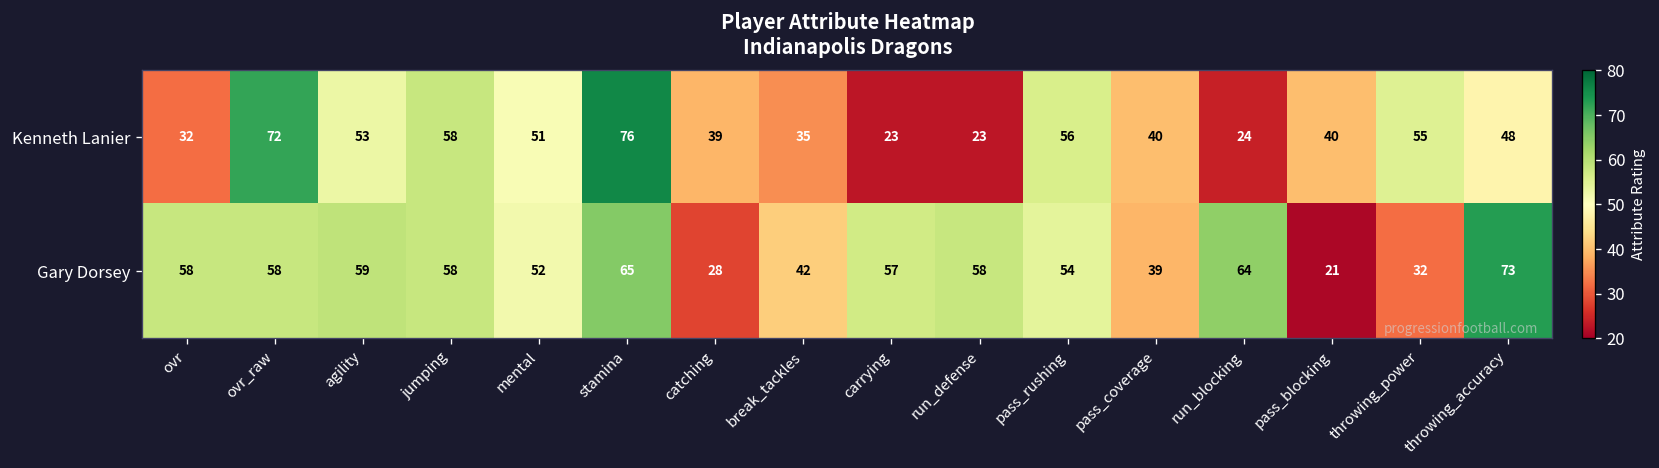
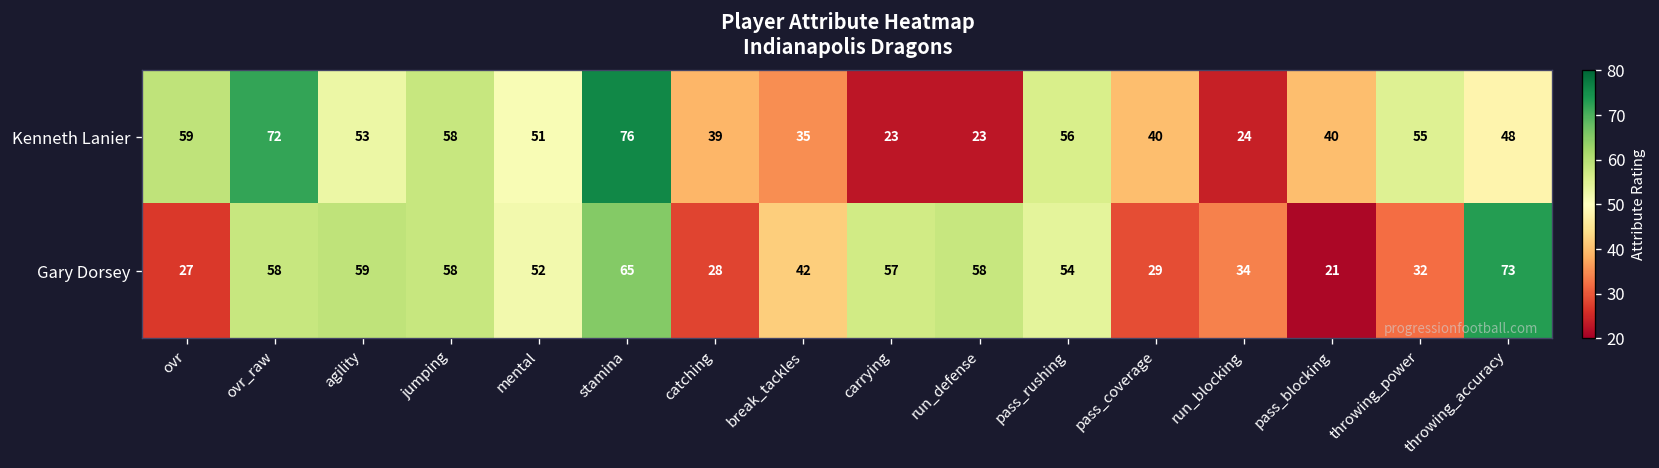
  {
    "Kenneth Lanier": {
-     "ovr": 32,
+     "ovr": 59,
      "ovr_raw": 72,
      "agility": 53,
      "jumping": 58,
      "mental": 51,
      "stamina": 76,
      "catching": 39,
      "break_tackles": 35,
      "carrying": 23,
      "run_defense": 23,
      "pass_rushing": 56,
      "pass_coverage": 40,
      "run_blocking": 24,
      "pass_blocking": 40,
      "throwing_power": 55,
      "throwing_accuracy": 48
    },
    "Gary Dorsey": {
-     "ovr": 58,
+     "ovr": 27,
      "ovr_raw": 58,
      "agility": 59,
      "jumping": 58,
      "mental": 52,
      "stamina": 65,
      "catching": 28,
      "break_tackles": 42,
      "carrying": 57,
      "run_defense": 58,
      "pass_rushing": 54,
-     "pass_coverage": 39,
-     "run_blocking": 64,
+     "pass_coverage": 29,
+     "run_blocking": 34,
      "pass_blocking": 21,
      "throwing_accuracy": 73
    }
  }
